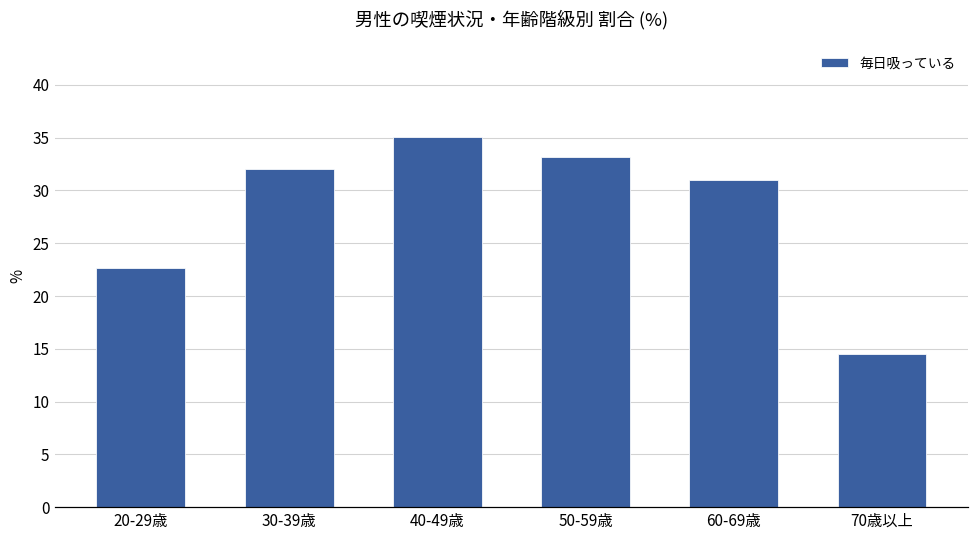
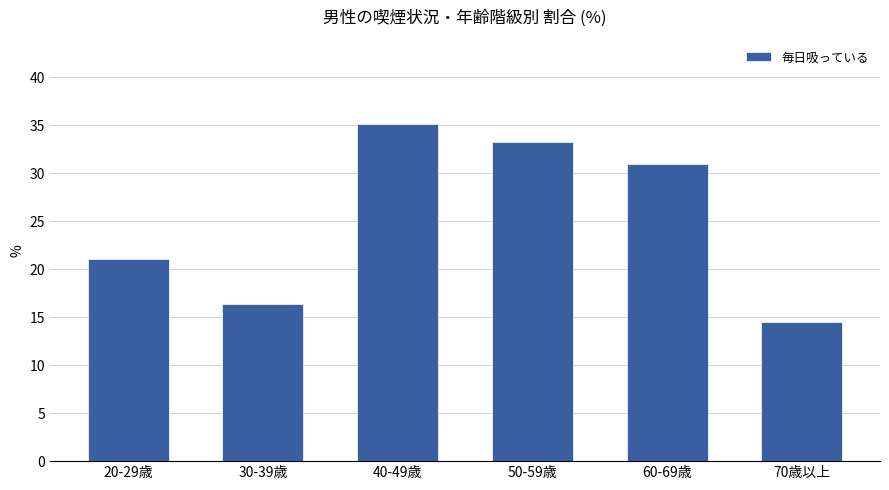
  {
-   "20-29歳": 23,
-   "30-39歳": 32,
+   "20-29歳": 21,
+   "30-39歳": 16,
    "40-49歳": 35,
    "50-59歳": 33,
    "60-69歳": 31,
    "70歳以上": 15
  }
